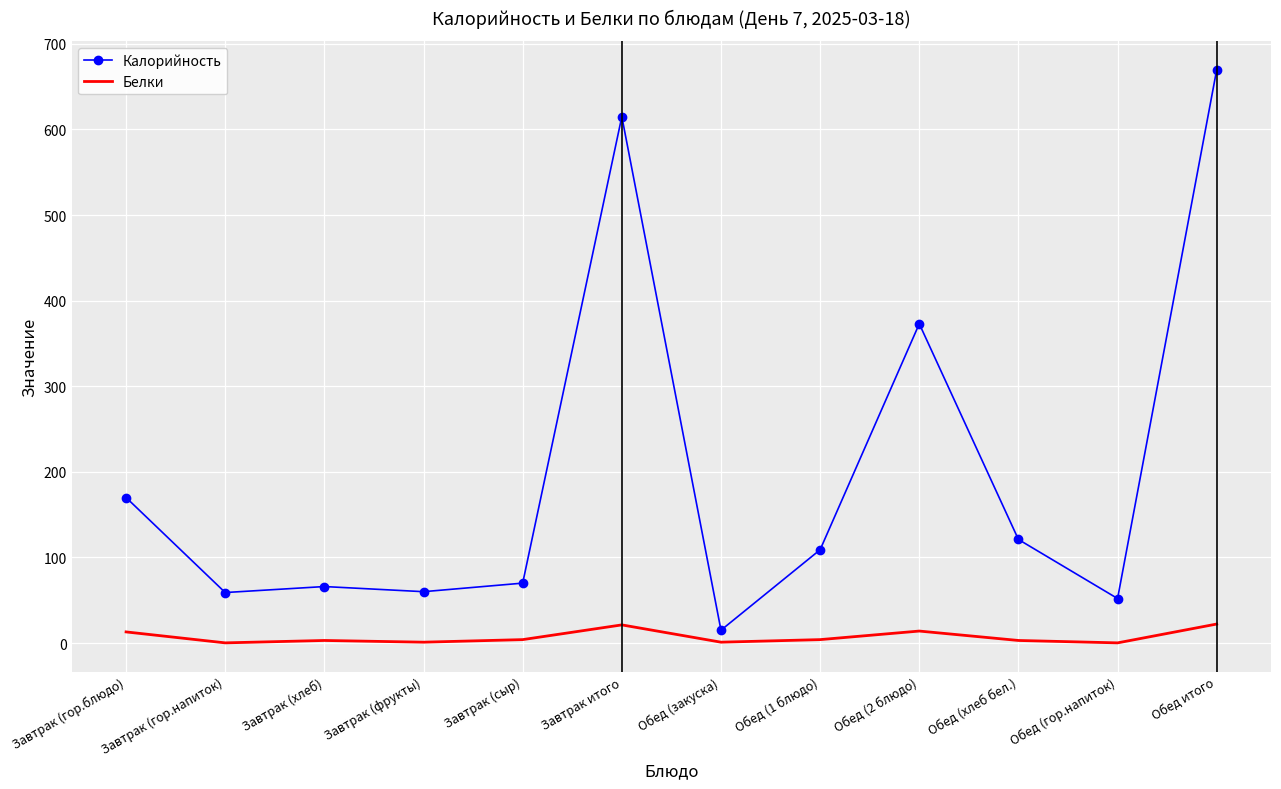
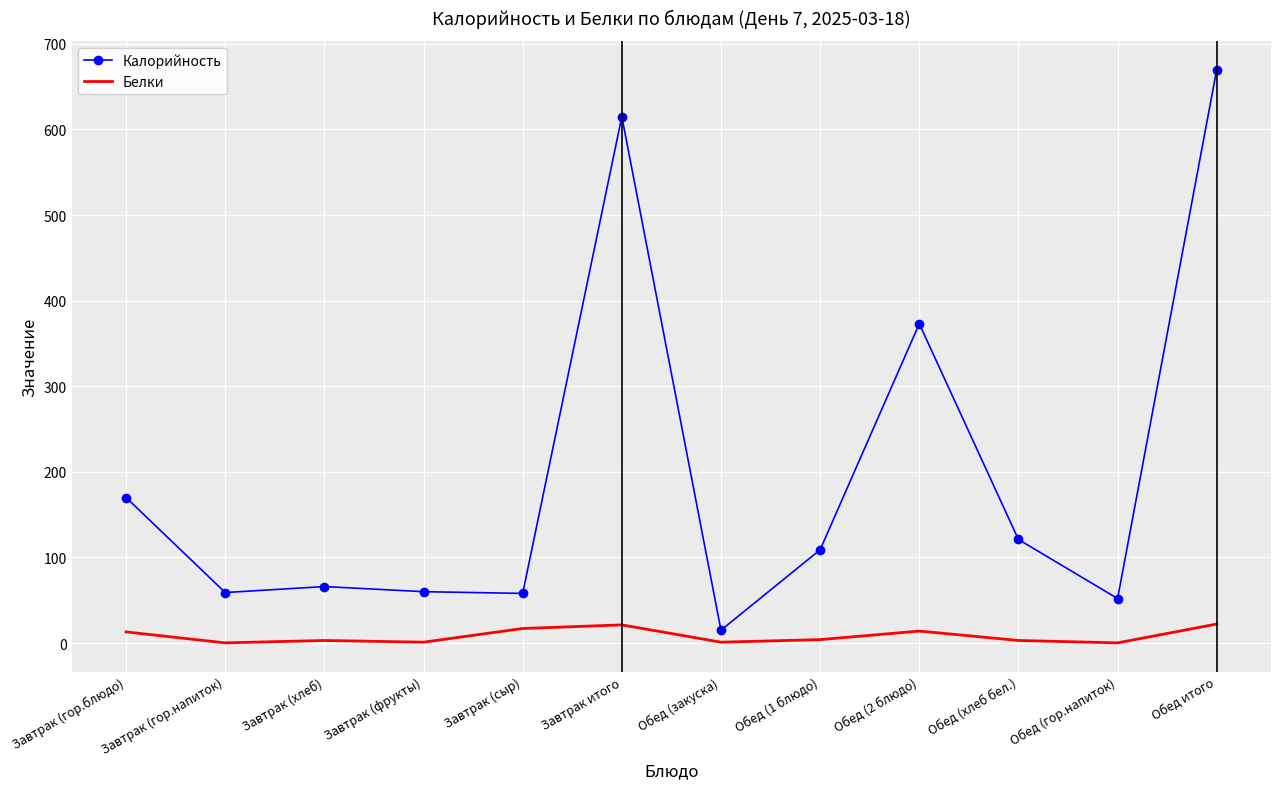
  {
    "Калорийность": {
      "Завтрак (гор.блюдо)": 170,
      "Завтрак (гор.напиток)": 60,
      "Завтрак (хлеб)": 70,
      "Завтрак (фрукты)": 60,
-     "Завтрак (сыр)": 70,
+     "Завтрак (сыр)": 60,
      "Завтрак итого": 620,
      "Обед (закуска)": 20,
      "Обед (1 блюдо)": 110,
      "Обед (2 блюдо)": 370,
      "Обед (хлеб бел.)": 120,
      "Обед (гор.напиток)": 50,
      "Обед итого": 670
    },
    "Белки": {
      "Завтрак (гор.блюдо)": 10,
      "Завтрак (гор.напиток)": 0,
      "Завтрак (хлеб)": 0,
      "Завтрак (фрукты)": 0,
-     "Завтрак (сыр)": 0,
+     "Завтрак (сыр)": 20,
      "Завтрак итого": 20,
      "Обед (закуска)": 0,
      "Обед (1 блюдо)": 0,
      "Обед (2 блюдо)": 10,
      "Обед (хлеб бел.)": 0,
      "Обед (гор.напиток)": 0,
      "Обед итого": 20
    }
  }
